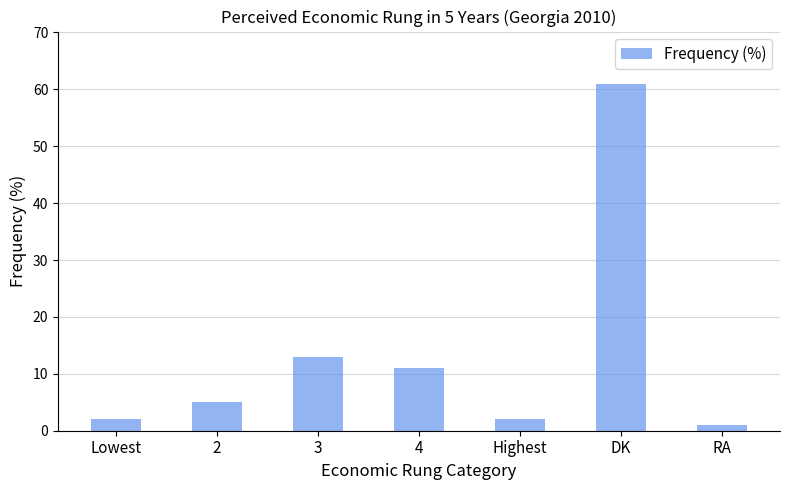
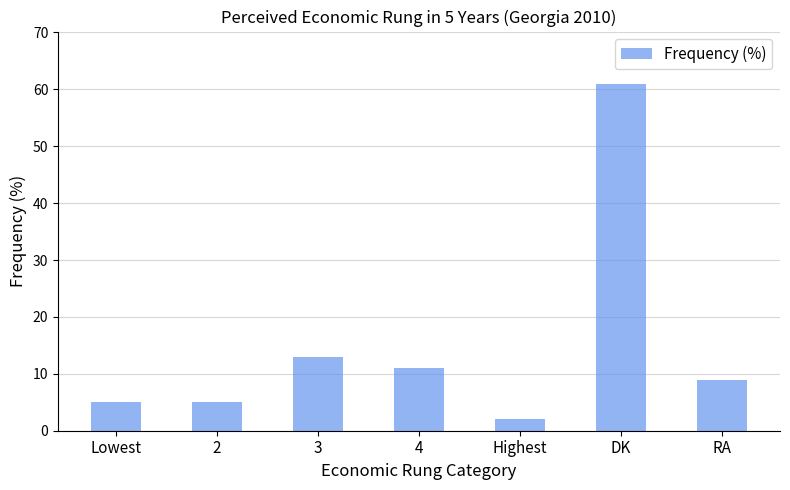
  {
-   "Lowest": 2,
+   "Lowest": 5,
    "2": 5,
    "3": 13,
    "4": 11,
    "Highest": 2,
    "DK": 61,
-   "RA": 1
+   "RA": 9
  }
